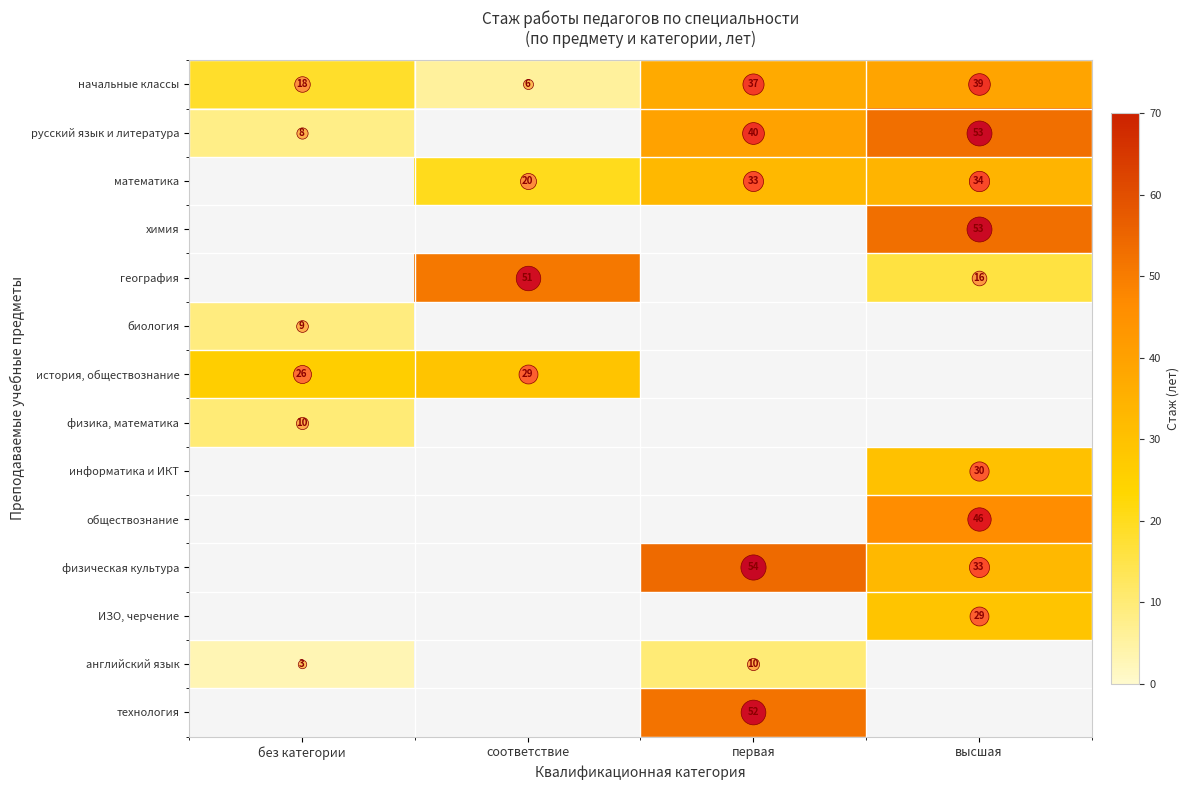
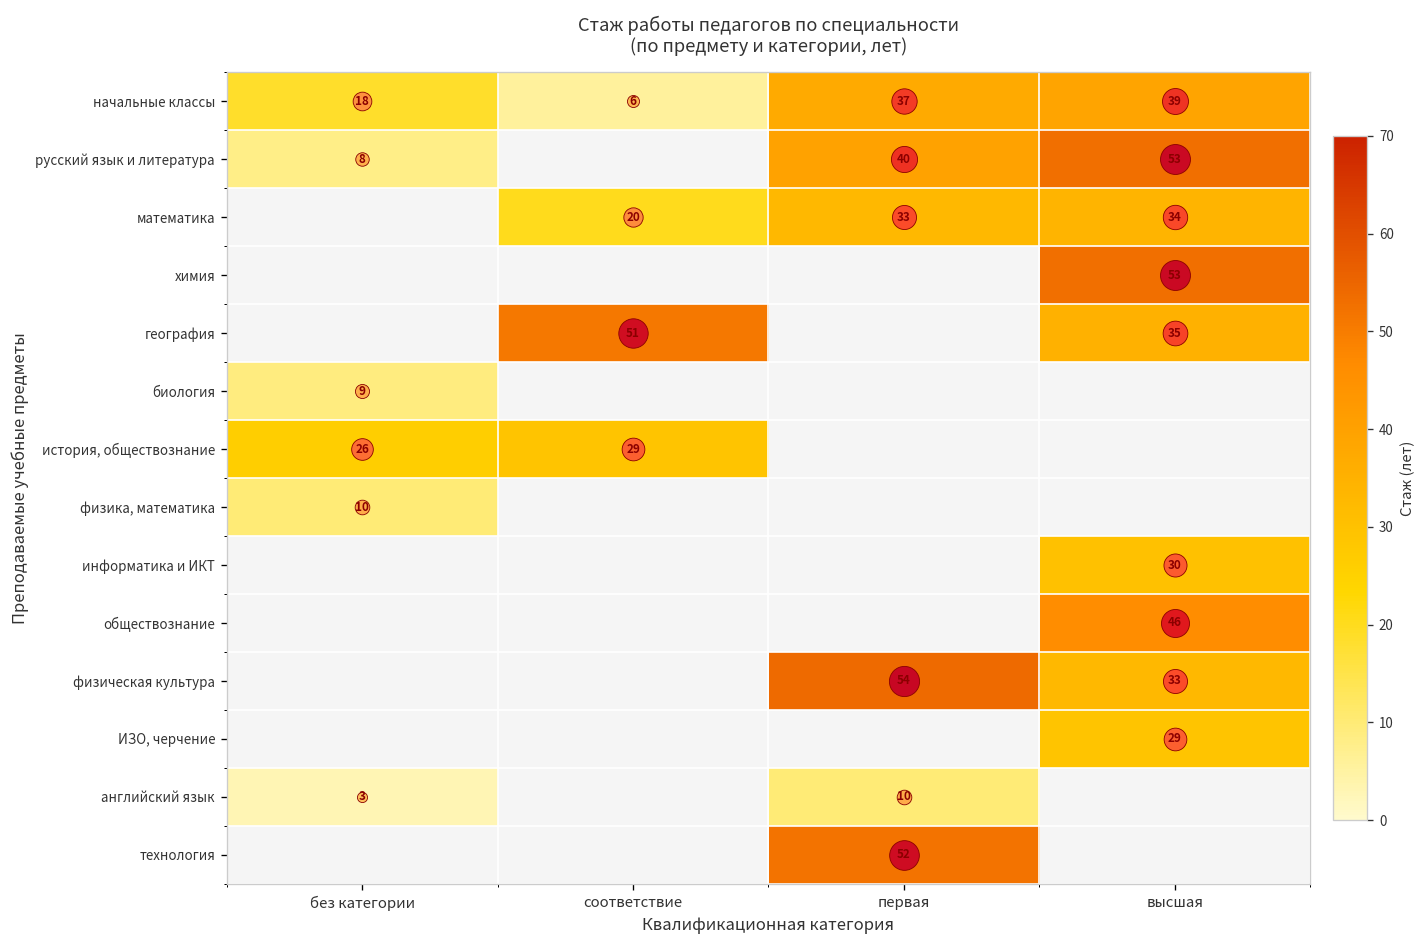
  {
    "география": {
-     "высшая": 16
+     "высшая": 35
    }
  }
